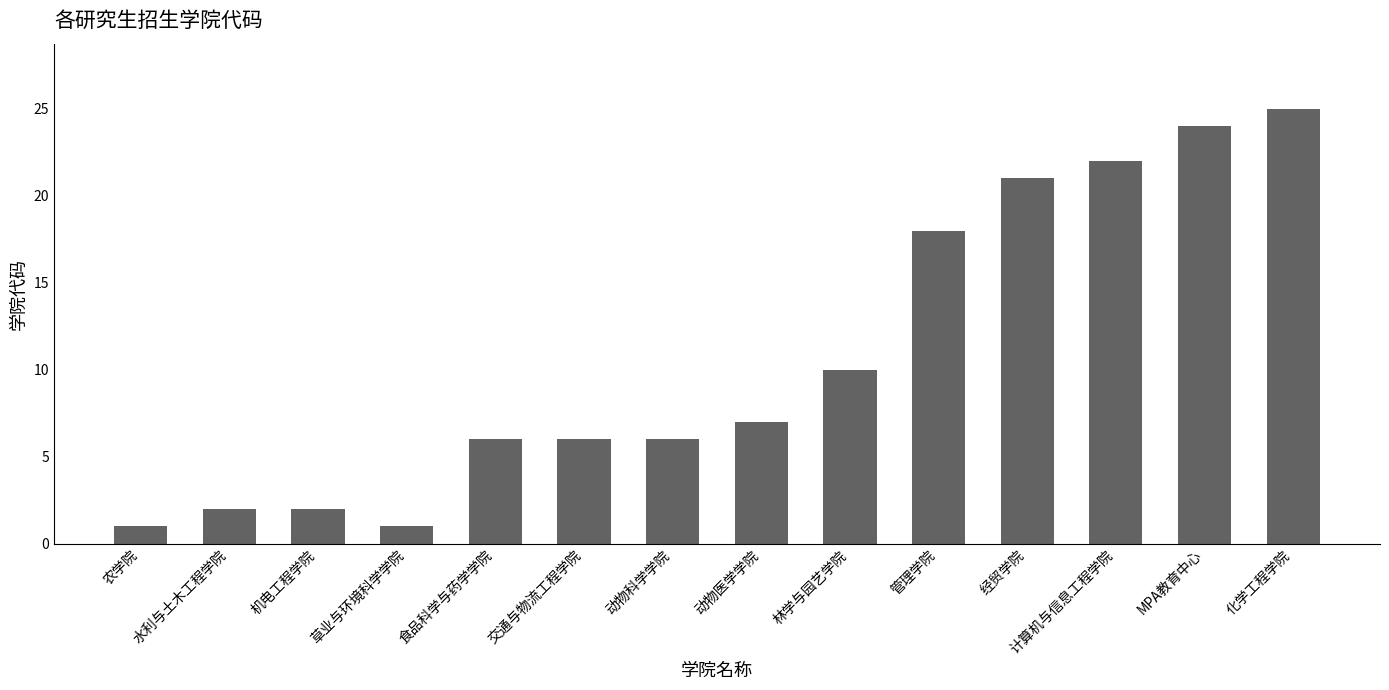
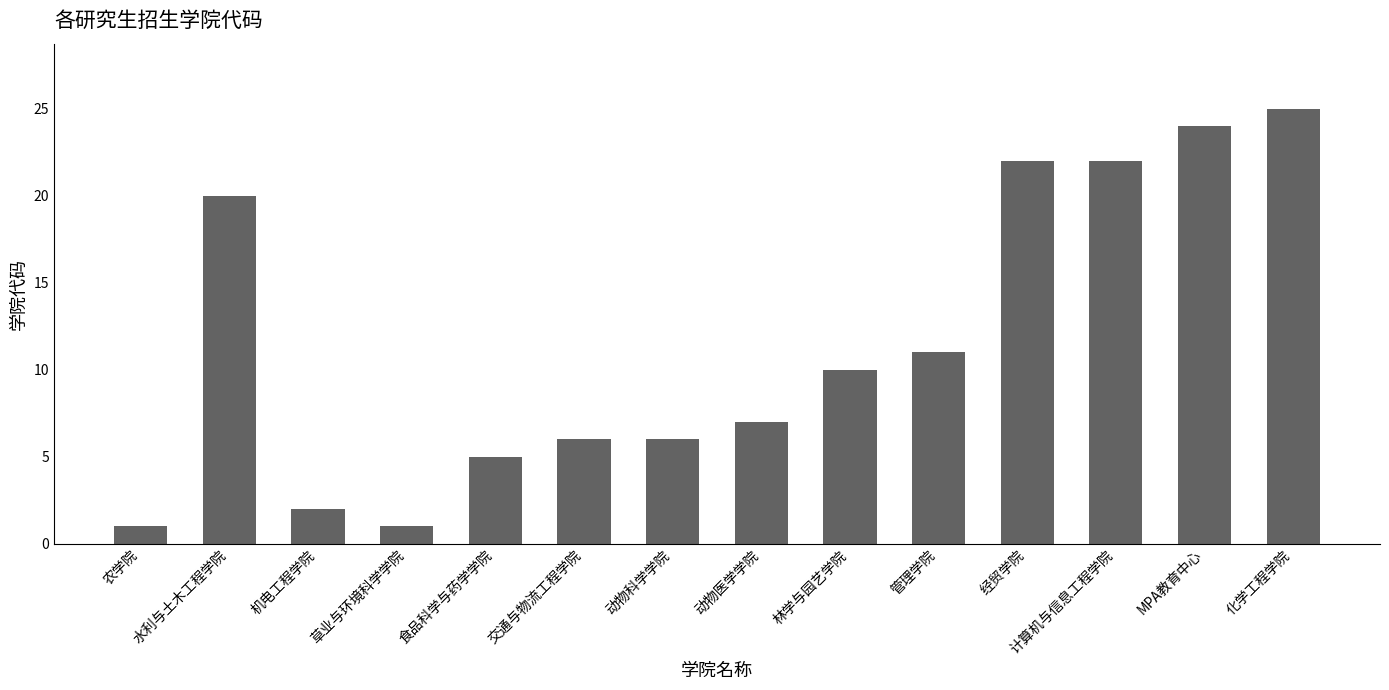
  {
    "农学院": 1,
-   "水利与土木工程学院": 2,
+   "水利与土木工程学院": 20,
    "机电工程学院": 2,
    "草业与环境科学学院": 1,
-   "食品科学与药学学院": 6,
+   "食品科学与药学学院": 5,
    "交通与物流工程学院": 6,
    "动物科学学院": 6,
    "动物医学学院": 7,
    "林学与园艺学院": 10,
-   "管理学院": 18,
-   "经贸学院": 21,
+   "管理学院": 11,
+   "经贸学院": 22,
    "计算机与信息工程学院": 22,
    "MPA教育中心": 24,
    "化学工程学院": 25
  }
